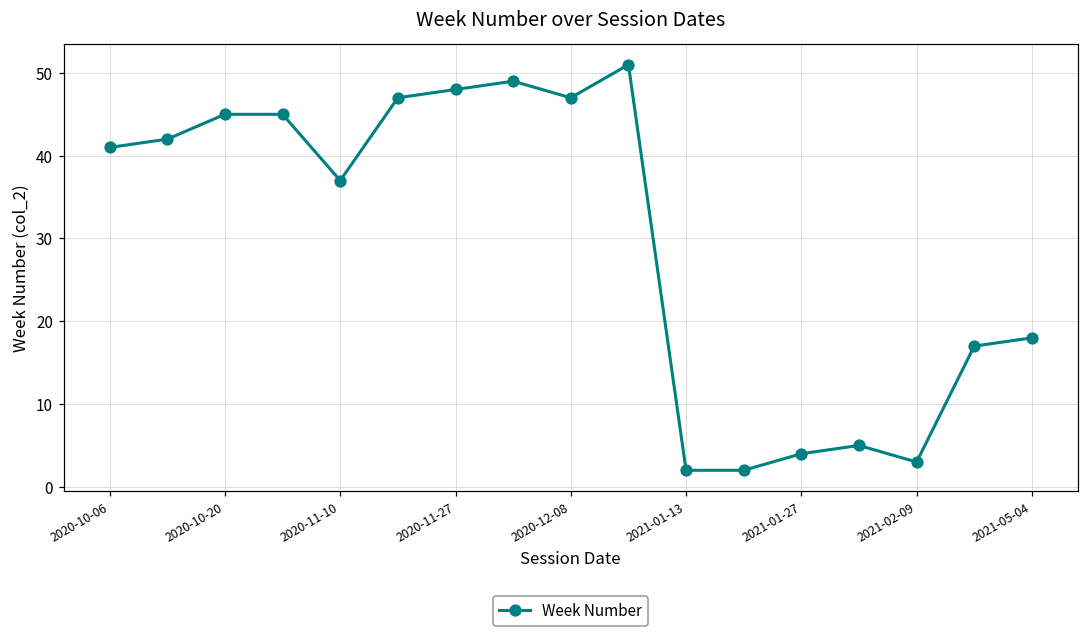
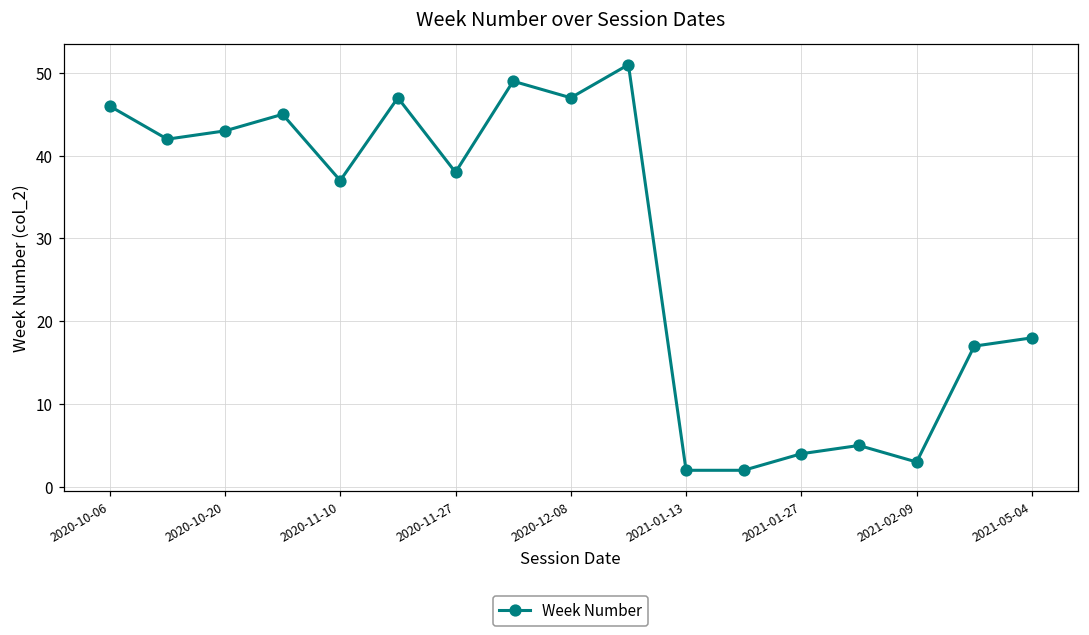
  {
-   "2020-10-06": 41,
-   "2020-10-20": 45,
+   "2020-10-06": 46,
+   "2020-10-20": 43,
    "2020-11-10": 37,
-   "2020-11-27": 48,
+   "2020-11-27": 38,
    "2020-12-08": 47,
    "2021-01-13": 2,
    "2021-01-27": 4,
    "2021-02-09": 3,
    "2021-05-04": 18
  }
